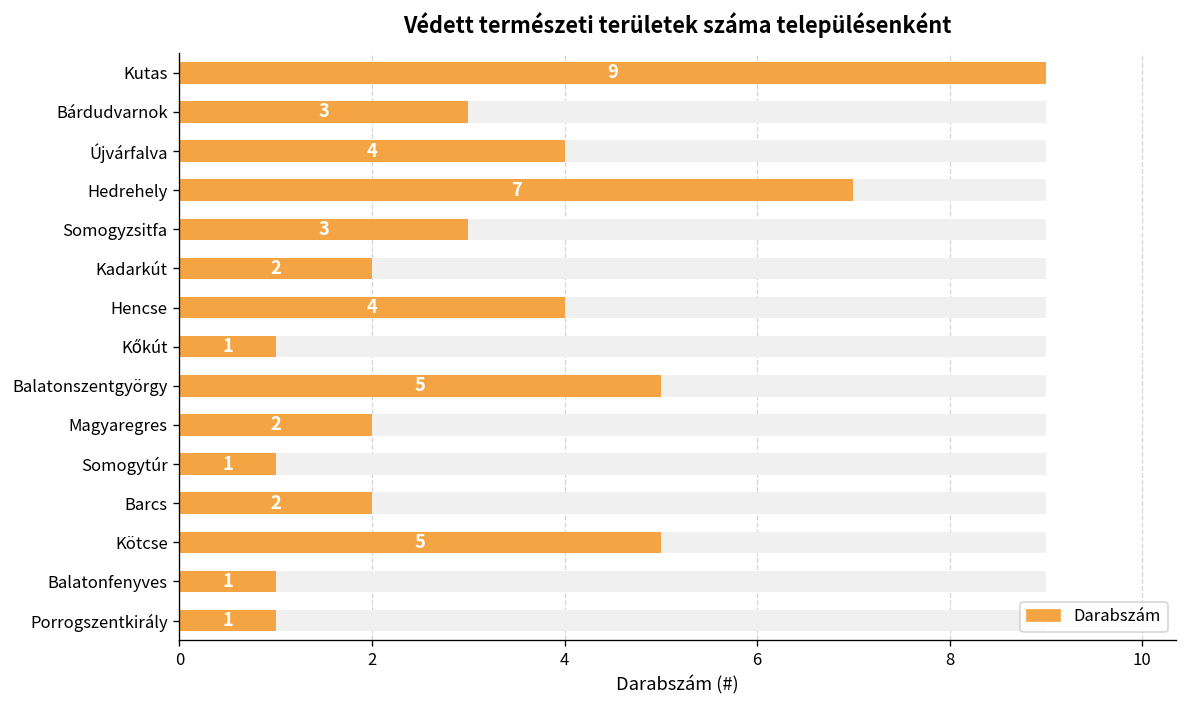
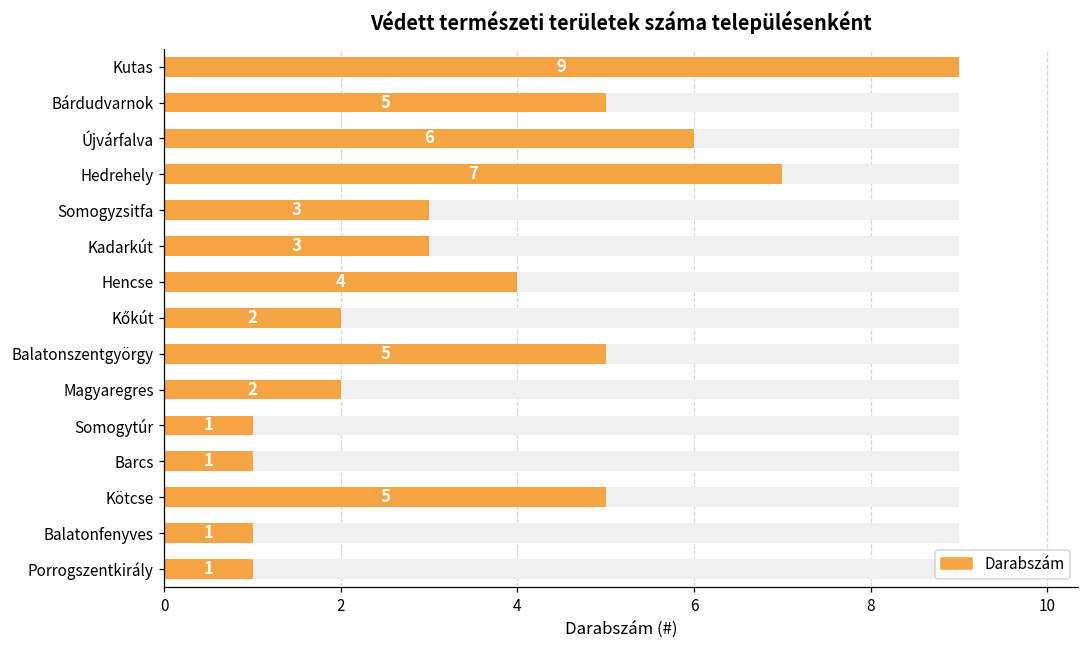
  {
    "Darabszám": {
      "Kutas": 9,
-     "Bárdudvarnok": 3,
-     "Újvárfalva": 4,
-     "Kadarkút": 2,
-     "Kőkút": 1,
-     "Barcs": 2
+     "Bárdudvarnok": 5,
+     "Újvárfalva": 6,
+     "Kadarkút": 3,
+     "Kőkút": 2,
+     "Barcs": 1
    }
  }
